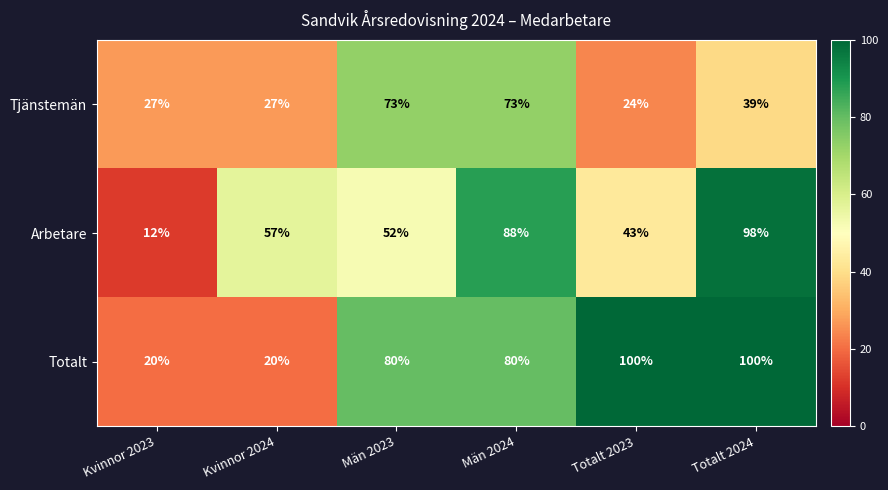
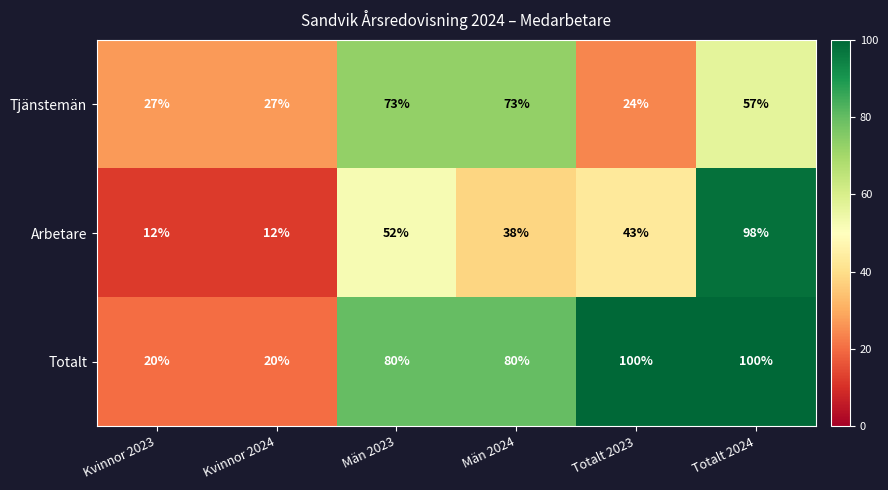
  {
    "Tjänstemän": {
      "Kvinnor 2023": "27%",
      "Kvinnor 2024": "27%",
      "Män 2023": "73%",
      "Män 2024": "73%",
      "Totalt 2023": "24%",
-     "Totalt 2024": "39%"
+     "Totalt 2024": "57%"
    },
    "Arbetare": {
      "Kvinnor 2023": "12%",
-     "Kvinnor 2024": "57%",
+     "Kvinnor 2024": "12%",
      "Män 2023": "52%",
-     "Män 2024": "88%",
+     "Män 2024": "38%",
      "Totalt 2023": "43%",
      "Totalt 2024": "98%"
    },
    "Totalt": {
      "Kvinnor 2023": "20%",
      "Kvinnor 2024": "20%",
      "Män 2023": "80%",
      "Män 2024": "80%",
      "Totalt 2023": "100%",
      "Totalt 2024": "100%"
    }
  }
